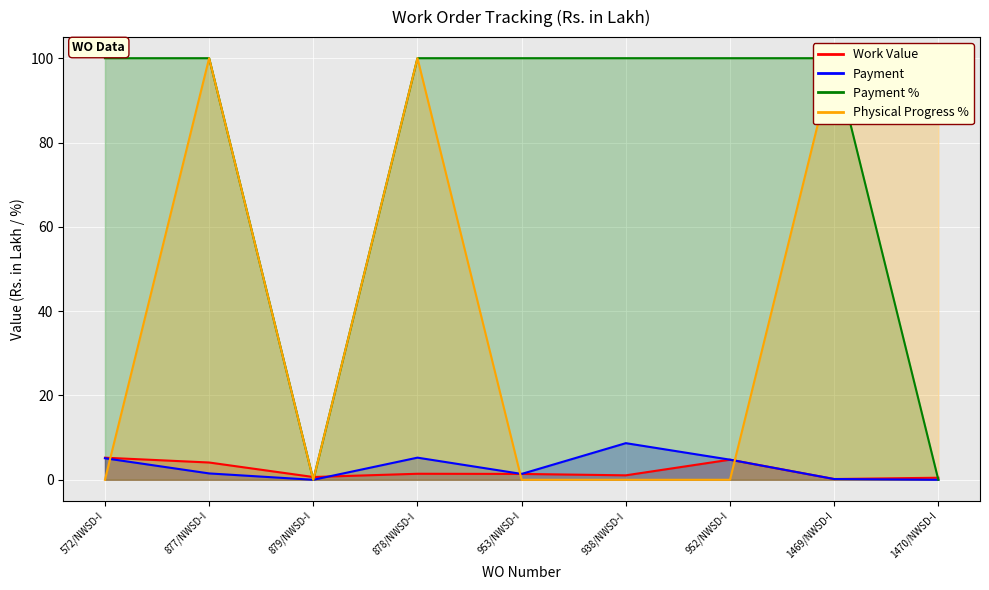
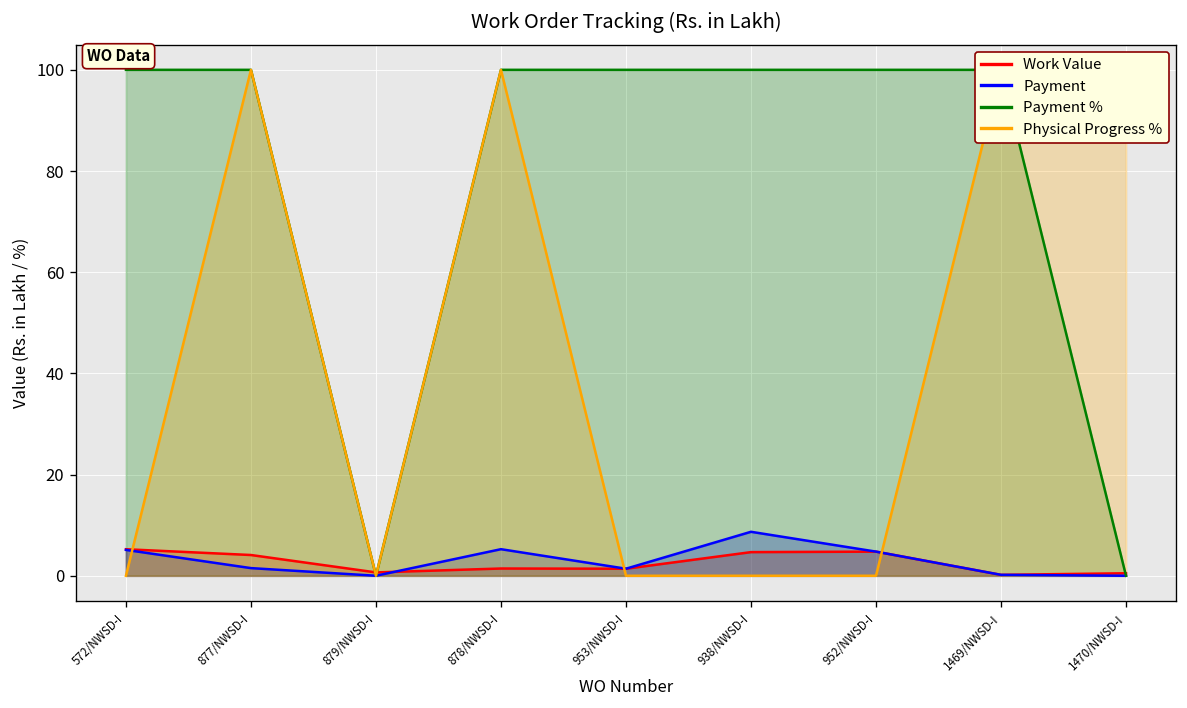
  {
    "Work Value": {
      "877/NWSD-I": 4,
      "879/NWSD-I": 1,
      "878/NWSD-I": 1,
-     "938/NWSD-I": 1
+     "938/NWSD-I": 5
    },
    "Payment": {
      "877/NWSD-I": 2,
      "878/NWSD-I": 5,
      "938/NWSD-I": 9
    },
    "Payment %": {
      "572/NWSD-I": 100,
      "953/NWSD-I": 100,
      "938/NWSD-I": 100,
      "952/NWSD-I": 100
    },
    "Physical Progress %": {
      "572/NWSD-I": 0,
      "953/NWSD-I": 0,
      "938/NWSD-I": 0,
      "952/NWSD-I": 0
    }
  }
